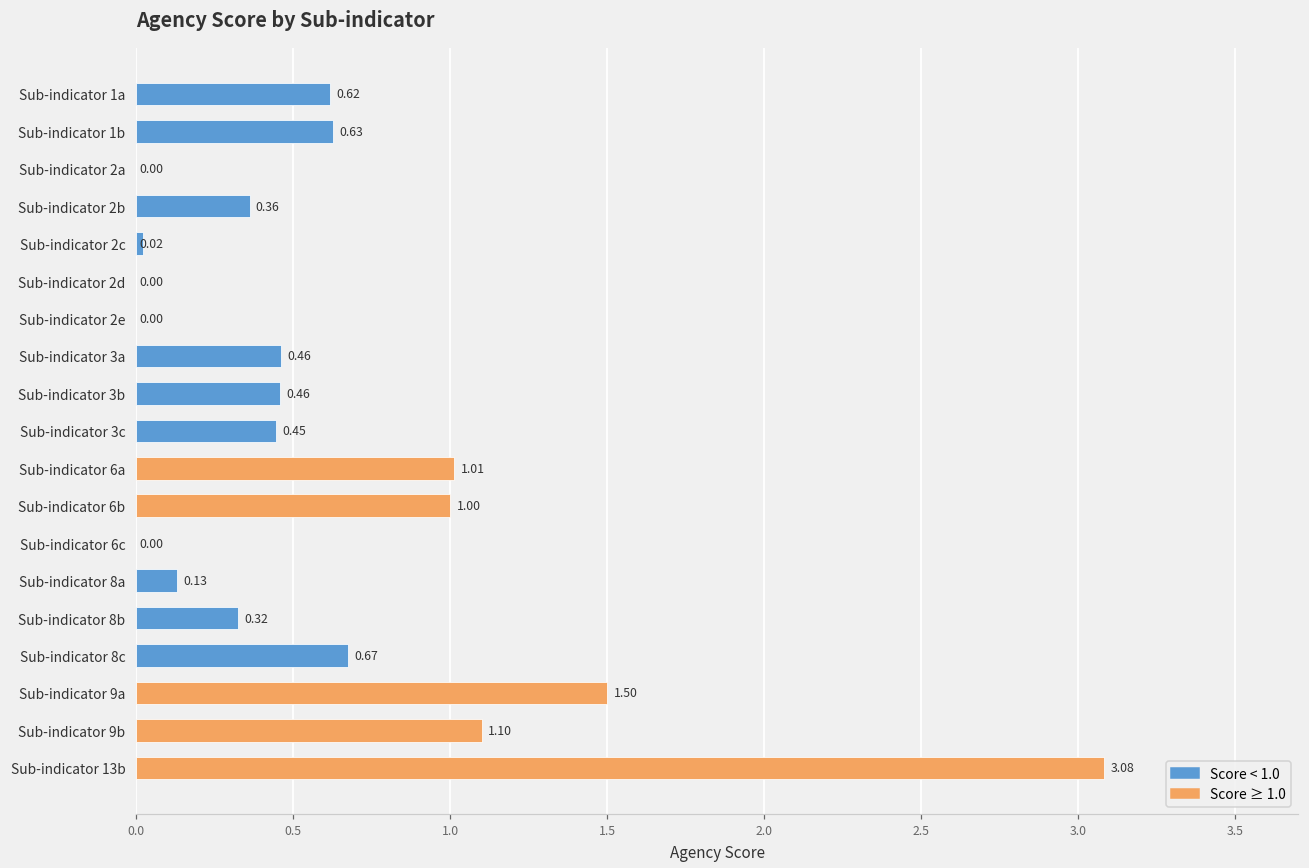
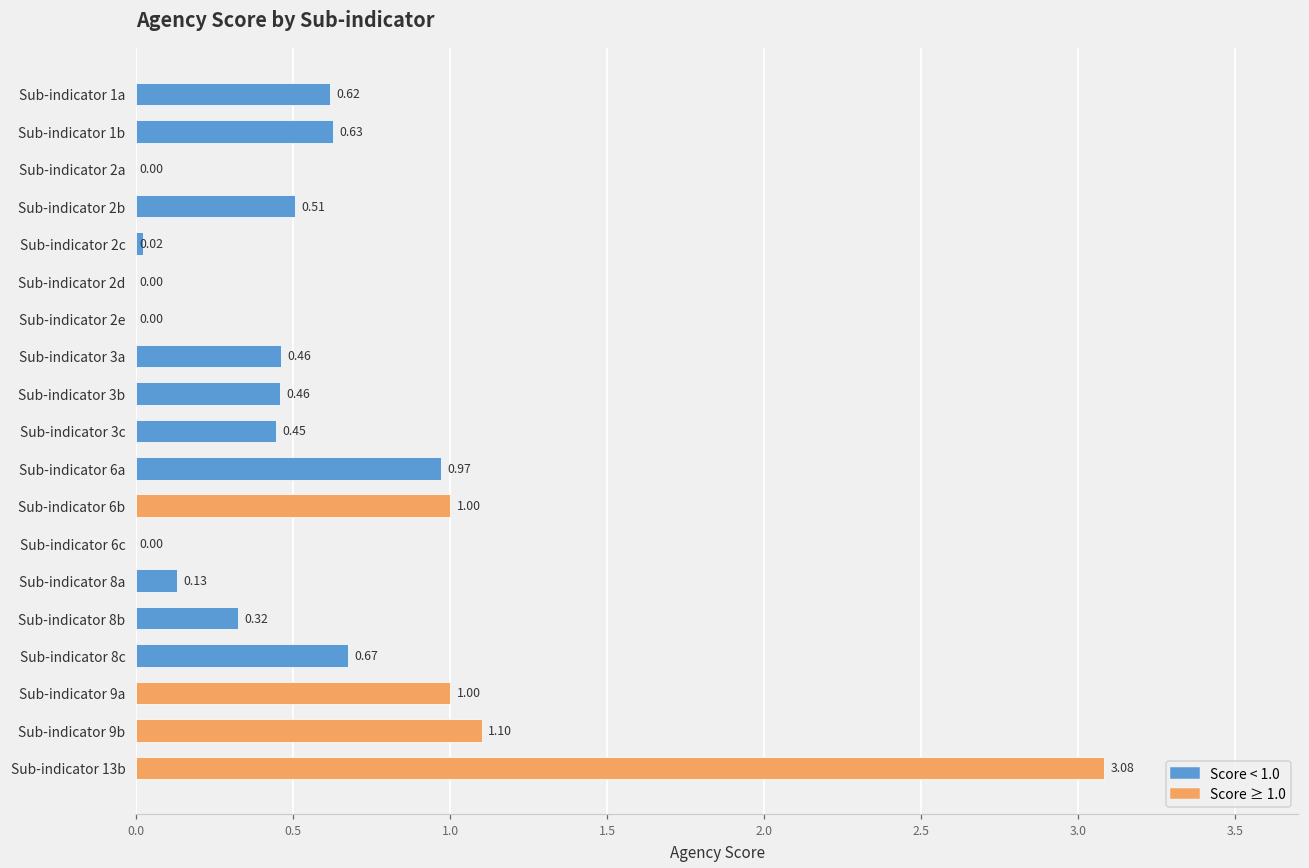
  {
    "Sub-indicator 1a": 0.62,
    "Sub-indicator 1b": 0.63,
    "Sub-indicator 2a": 0.00,
-   "Sub-indicator 2b": 0.36,
+   "Sub-indicator 2b": 0.51,
    "Sub-indicator 2c": 0.02,
    "Sub-indicator 2d": 0.00,
    "Sub-indicator 2e": 0.00,
    "Sub-indicator 3a": 0.46,
    "Sub-indicator 3b": 0.46,
    "Sub-indicator 3c": 0.45,
-   "Sub-indicator 6a": 1.01,
+   "Sub-indicator 6a": 0.97,
    "Sub-indicator 6b": 1.00,
    "Sub-indicator 6c": 0.00,
    "Sub-indicator 8a": 0.13,
    "Sub-indicator 8b": 0.32,
    "Sub-indicator 8c": 0.67,
-   "Sub-indicator 9a": 1.50,
+   "Sub-indicator 9a": 1.00,
    "Sub-indicator 9b": 1.10,
    "Sub-indicator 13b": 3.08
  }
